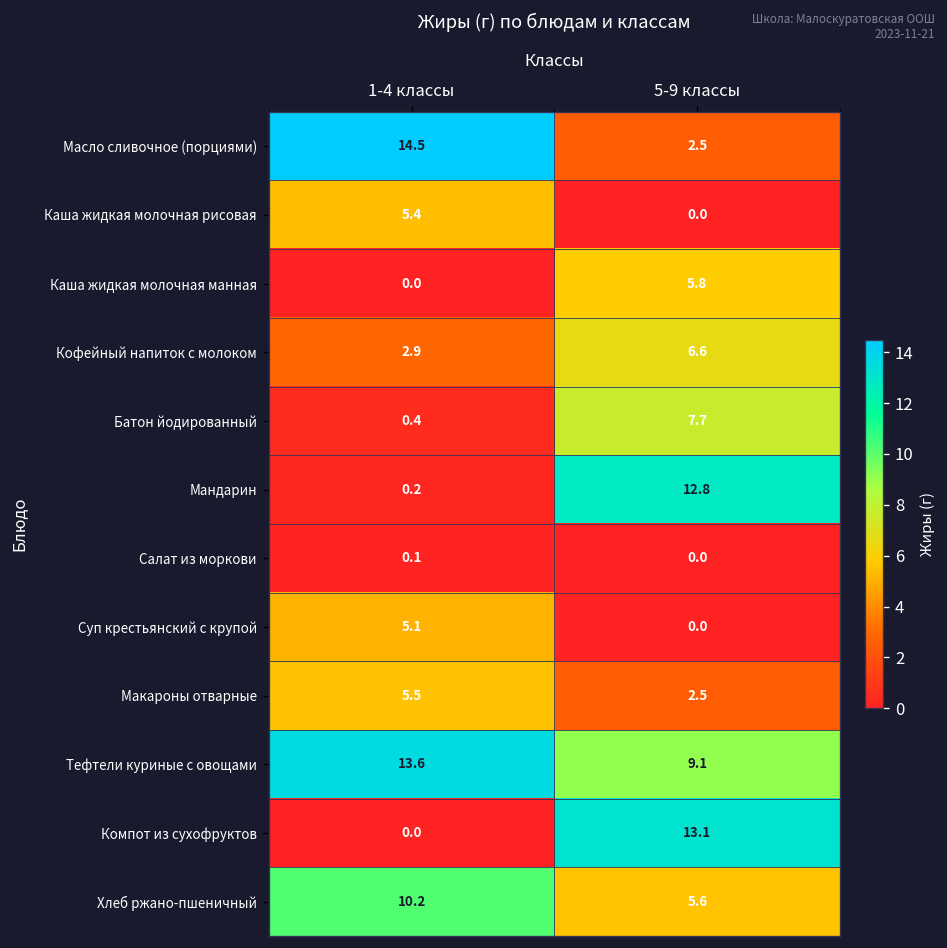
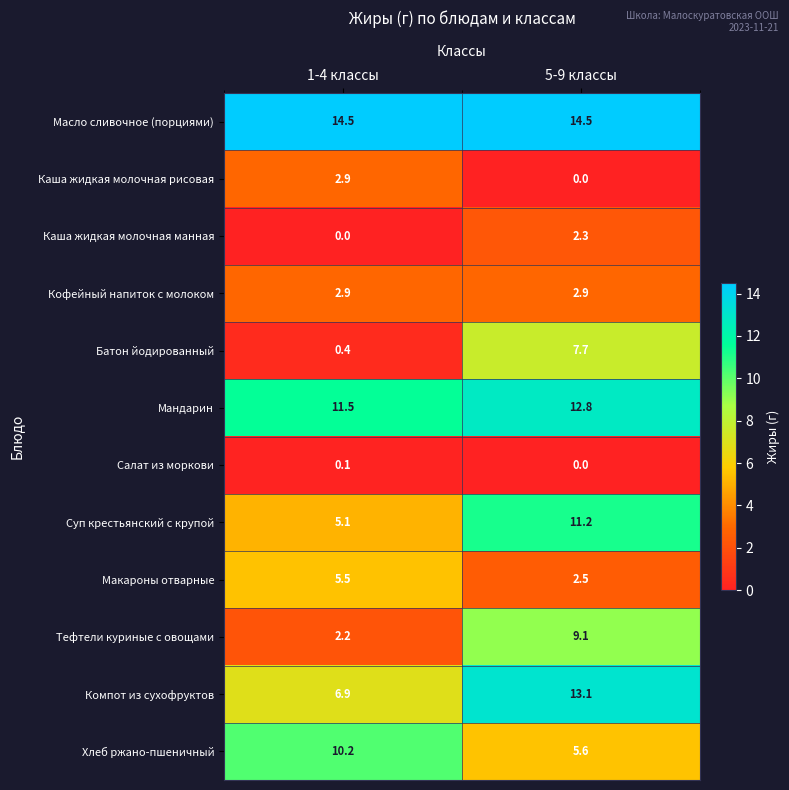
  {
    "Масло сливочное (порциями)": {
      "1-4 классы": 14.5,
-     "5-9 классы": 2.5
+     "5-9 классы": 14.5
    },
    "Каша жидкая молочная рисовая": {
-     "1-4 классы": 5.4,
+     "1-4 классы": 2.9,
      "5-9 классы": 0.0
    },
    "Каша жидкая молочная манная": {
      "1-4 классы": 0.0,
-     "5-9 классы": 5.8
+     "5-9 классы": 2.3
    },
    "Кофейный напиток с молоком": {
      "1-4 классы": 2.9,
-     "5-9 классы": 6.6
+     "5-9 классы": 2.9
    },
    "Батон йодированный": {
      "1-4 классы": 0.4,
      "5-9 классы": 7.7
    },
    "Мандарин": {
-     "1-4 классы": 0.2,
+     "1-4 классы": 11.5,
      "5-9 классы": 12.8
    },
    "Салат из моркови": {
      "1-4 классы": 0.1,
      "5-9 классы": 0.0
    },
    "Суп крестьянский с крупой": {
      "1-4 классы": 5.1,
-     "5-9 классы": 0.0
+     "5-9 классы": 11.2
    },
    "Макароны отварные": {
      "1-4 классы": 5.5,
      "5-9 классы": 2.5
    },
    "Тефтели куриные с овощами": {
-     "1-4 классы": 13.6,
+     "1-4 классы": 2.2,
      "5-9 классы": 9.1
    },
    "Компот из сухофруктов": {
-     "1-4 классы": 0.0,
+     "1-4 классы": 6.9,
      "5-9 классы": 13.1
    },
    "Хлеб ржано-пшеничный": {
      "1-4 классы": 10.2,
      "5-9 классы": 5.6
    }
  }
